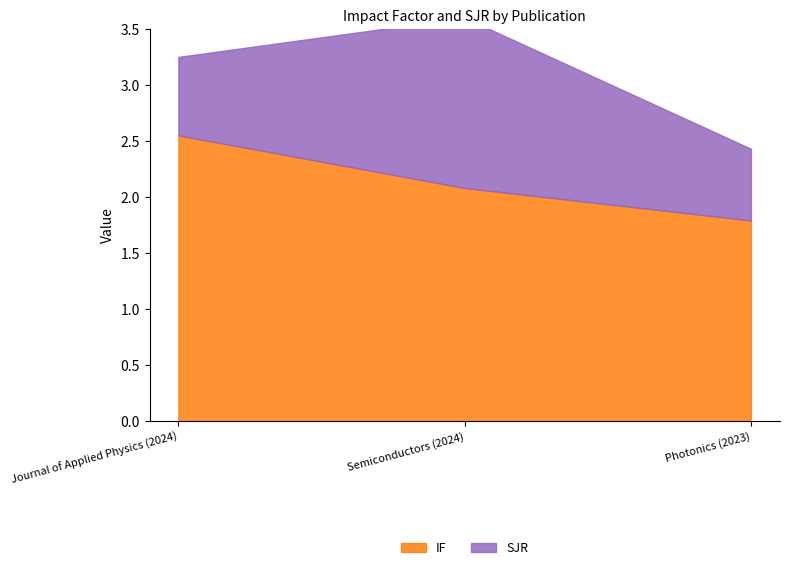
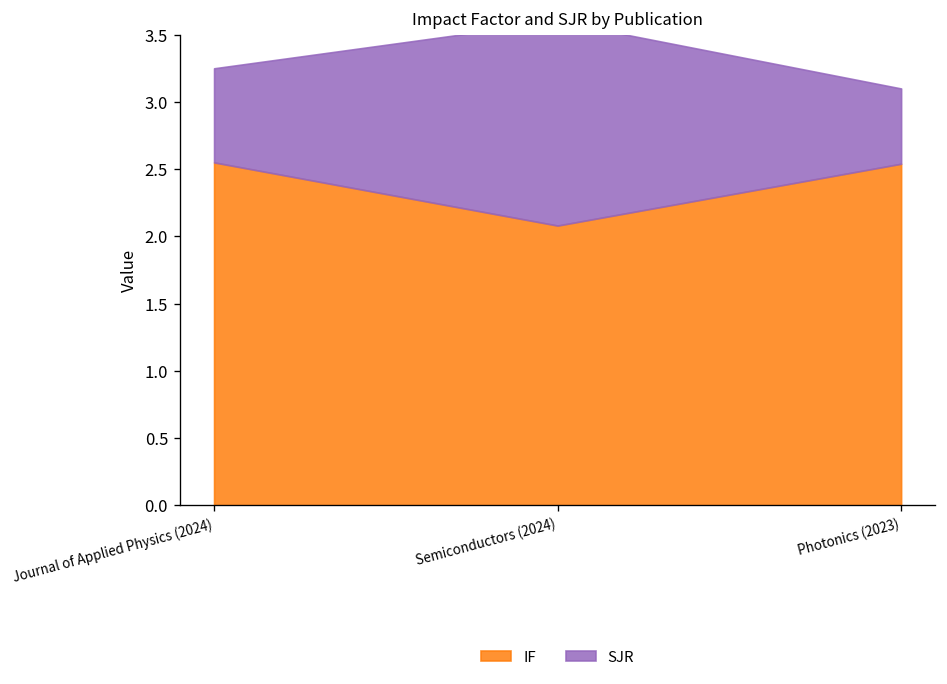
  {
    "IF": {
      "Journal of Applied Physics (2024)": 2.55,
      "Semiconductors (2024)": 2.08,
-     "Photonics (2023)": 1.79
+     "Photonics (2023)": 2.54
    },
    "SJR": {
      "Journal of Applied Physics (2024)": 0.70,
-     "Photonics (2023)": 0.64
+     "Photonics (2023)": 0.56
    }
  }
